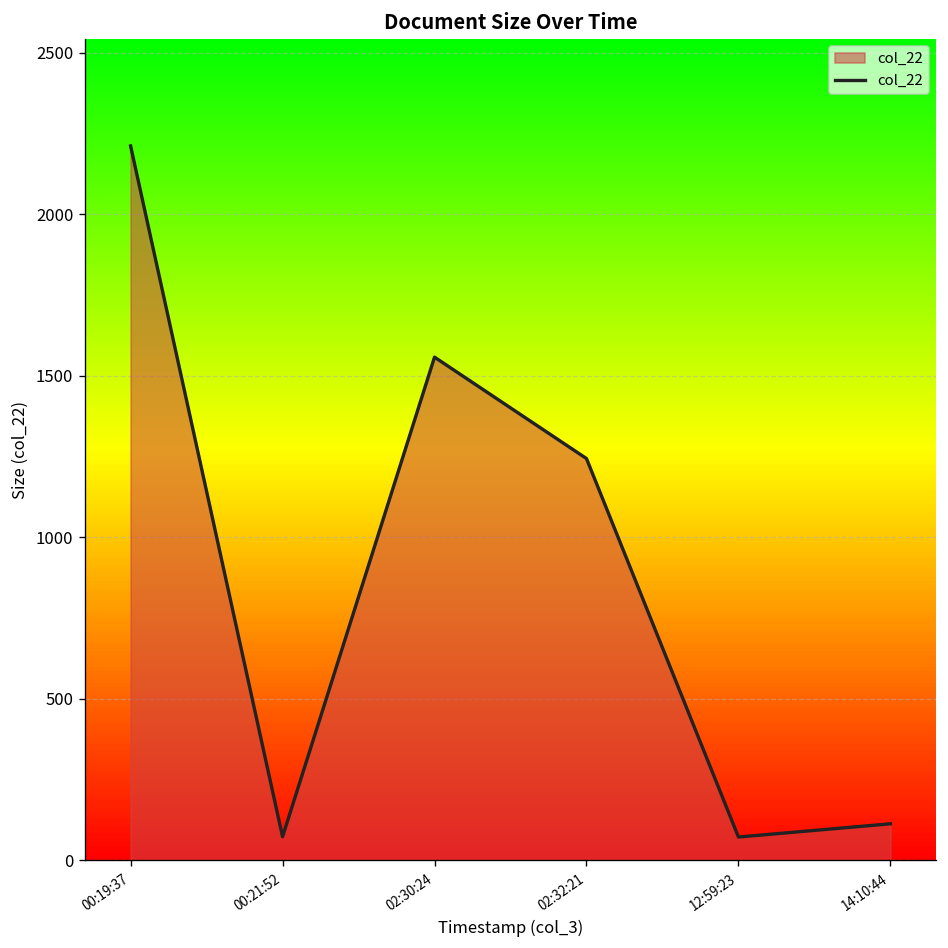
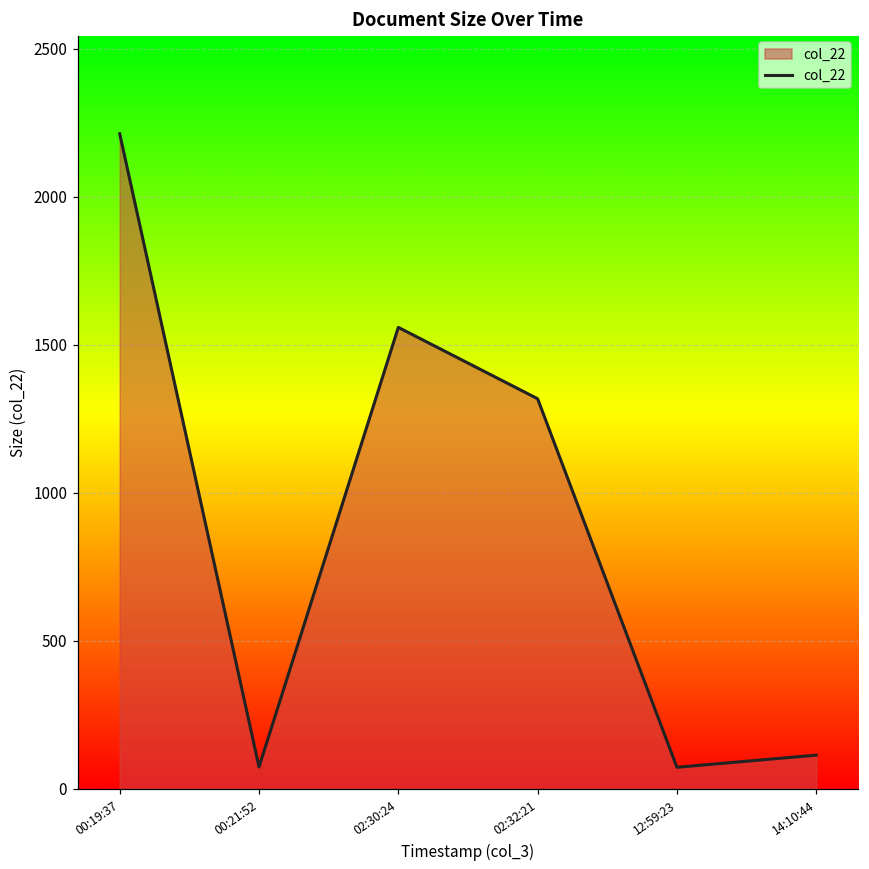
  {
    "00:19:37": 2210,
    "00:21:52": 70,
    "02:30:24": 1560,
-   "02:32:21": 1240,
+   "02:32:21": 1320,
    "12:59:23": 70,
    "14:10:44": 110
  }
